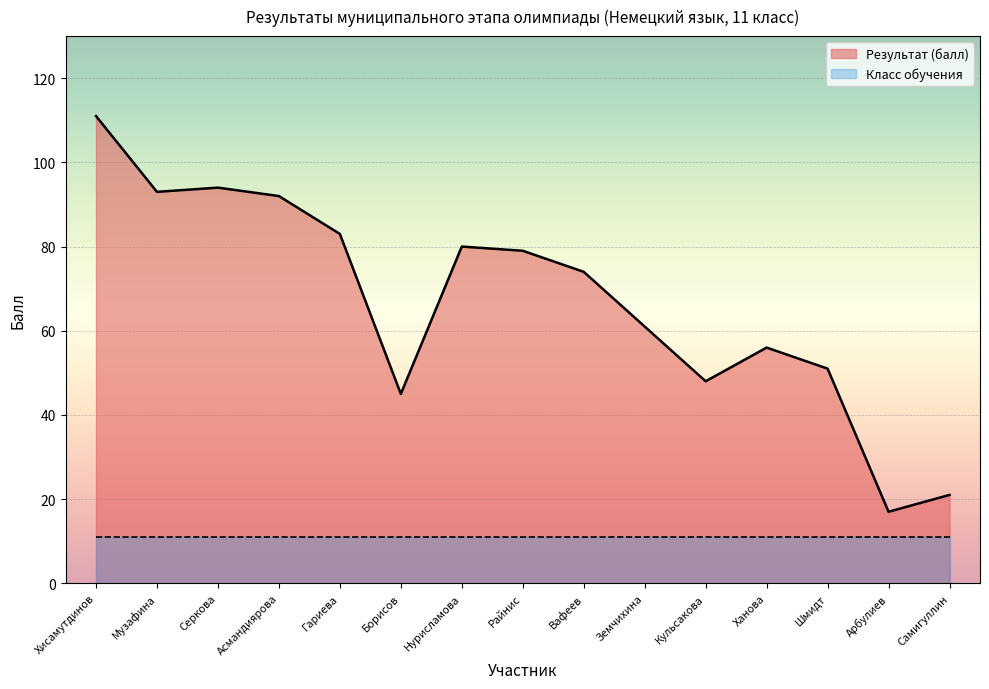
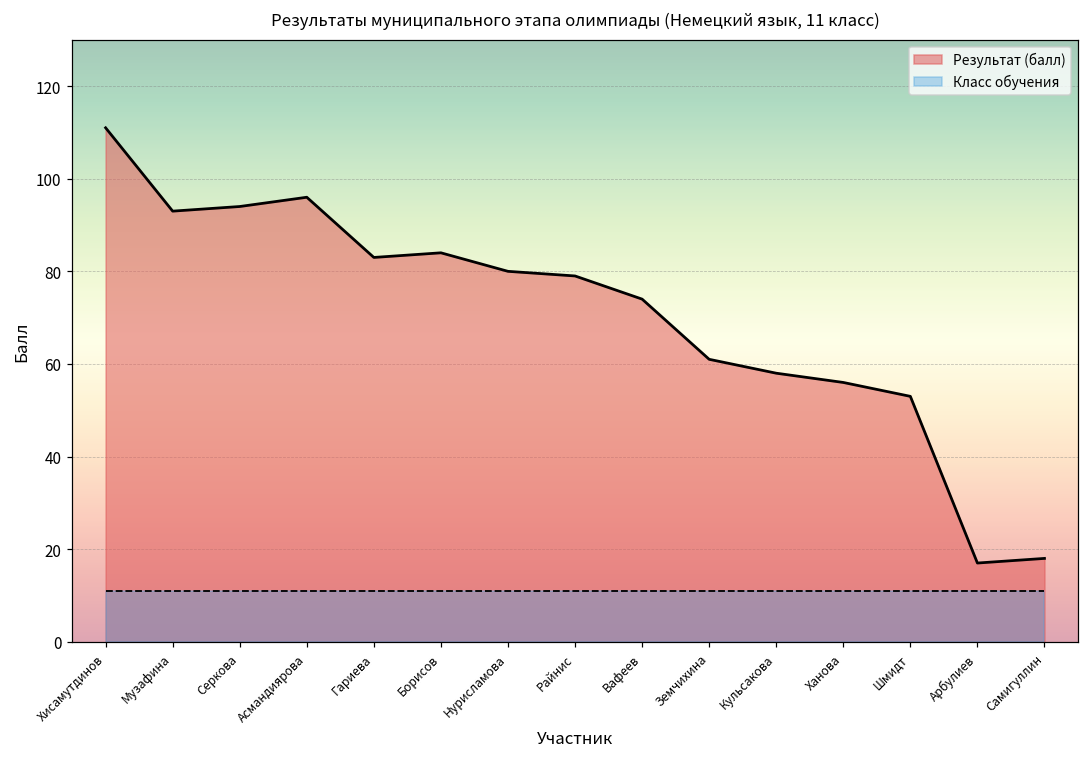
  {
    "Результат (балл)": {
      "Хисамутдинов": 111,
      "Музафина": 93,
      "Серкова": 94,
-     "Асмандиярова": 92,
+     "Асмандиярова": 96,
      "Гариева": 83,
-     "Борисов": 45,
+     "Борисов": 84,
      "Нурисламова": 80,
      "Райнис": 79,
      "Вафеев": 74,
      "Земчихина": 61,
-     "Кульсакова": 48,
+     "Кульсакова": 58,
      "Ханова": 56,
-     "Шмидт": 51,
+     "Шмидт": 53,
      "Арбулиев": 17,
-     "Самигуллин": 21
+     "Самигуллин": 18
    },
    "Класс обучения": {
      "Хисамутдинов": 11,
      "Музафина": 11,
      "Серкова": 11,
      "Асмандиярова": 11,
      "Гариева": 11,
      "Борисов": 11,
      "Нурисламова": 11,
      "Райнис": 11,
      "Вафеев": 11,
      "Земчихина": 11,
      "Кульсакова": 11,
      "Ханова": 11,
      "Шмидт": 11,
      "Арбулиев": 11,
      "Самигуллин": 11
    }
  }
